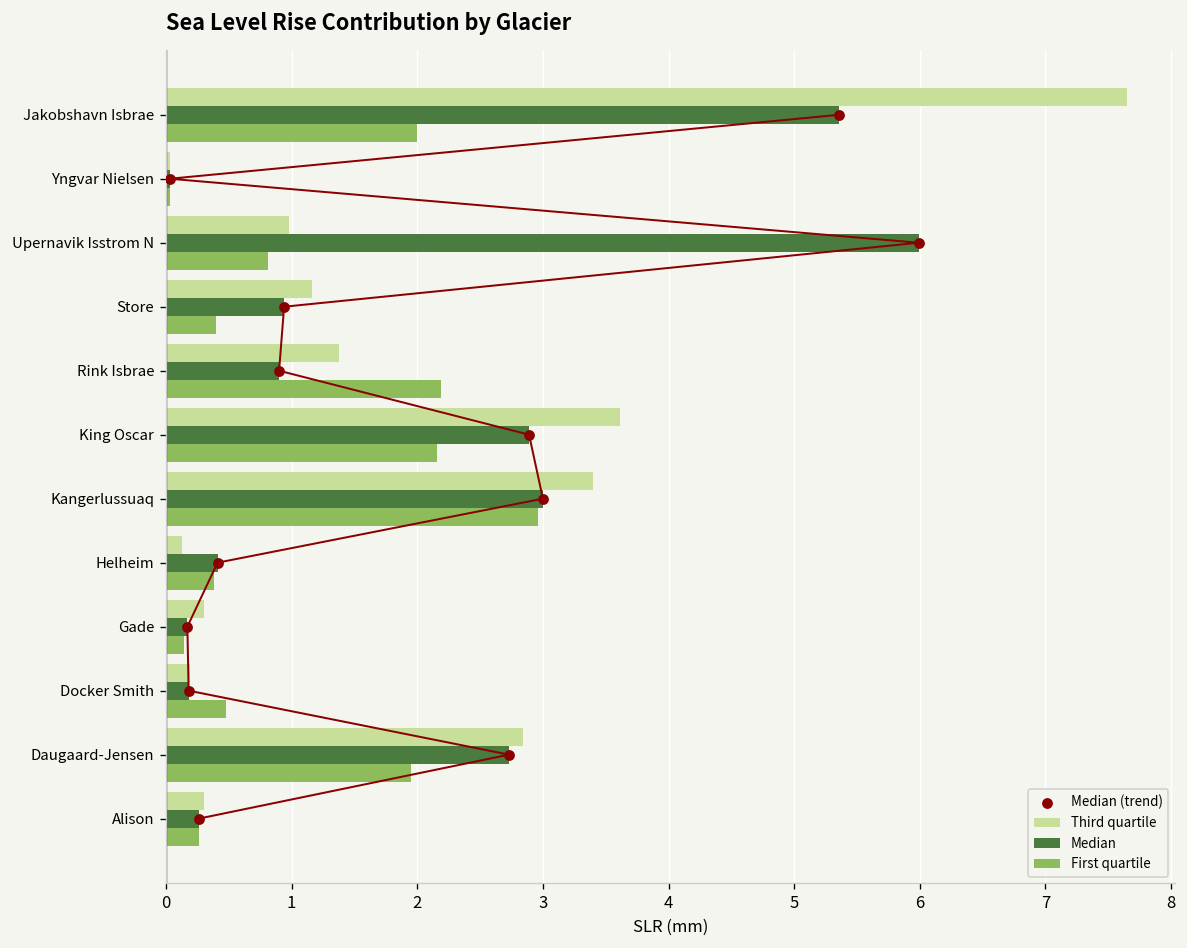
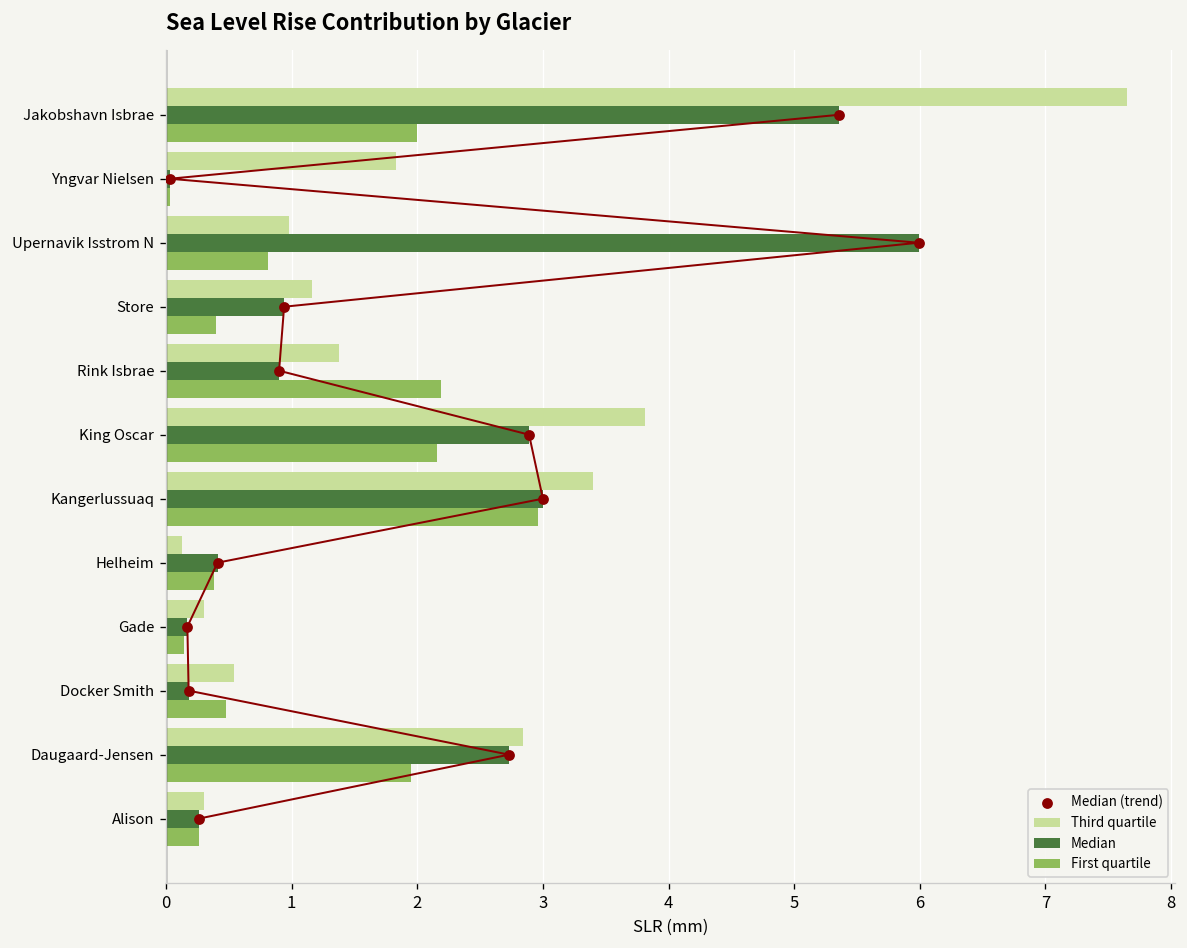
  {
    "Third quartile": {
      "Jakobshavn Isbrae": 7.65,
-     "Yngvar Nielsen": 0.03,
+     "Yngvar Nielsen": 1.83,
      "Upernavik Isstrom N": 0.98,
      "Store": 1.16,
      "Rink Isbrae": 1.38,
-     "King Oscar": 3.61,
+     "King Oscar": 3.81,
      "Kangerlussuaq": 3.40,
      "Helheim": 0.13,
      "Gade": 0.30,
-     "Docker Smith": 0.19,
+     "Docker Smith": 0.54,
      "Daugaard-Jensen": 2.84,
      "Alison": 0.30
    },
    "Median (trend)": {
      "Jakobshavn Isbrae": 5.36,
      "Yngvar Nielsen": 0.03,
      "Upernavik Isstrom N": 5.99,
      "Store": 0.94,
      "Rink Isbrae": 0.90,
      "King Oscar": 2.89,
      "Kangerlussuaq": 3.00,
      "Helheim": 0.41,
      "Gade": 0.17,
      "Docker Smith": 0.18,
      "Daugaard-Jensen": 2.73,
      "Alison": 0.26
    },
    "First quartile": {
      "Jakobshavn Isbrae": 2.00,
      "Yngvar Nielsen": 0.03,
      "Upernavik Isstrom N": 0.81,
      "Store": 0.40,
      "Rink Isbrae": 2.19,
      "King Oscar": 2.16,
      "Kangerlussuaq": 2.96,
      "Helheim": 0.38,
      "Gade": 0.14,
      "Docker Smith": 0.48,
      "Daugaard-Jensen": 1.95,
      "Alison": 0.26
    }
  }
